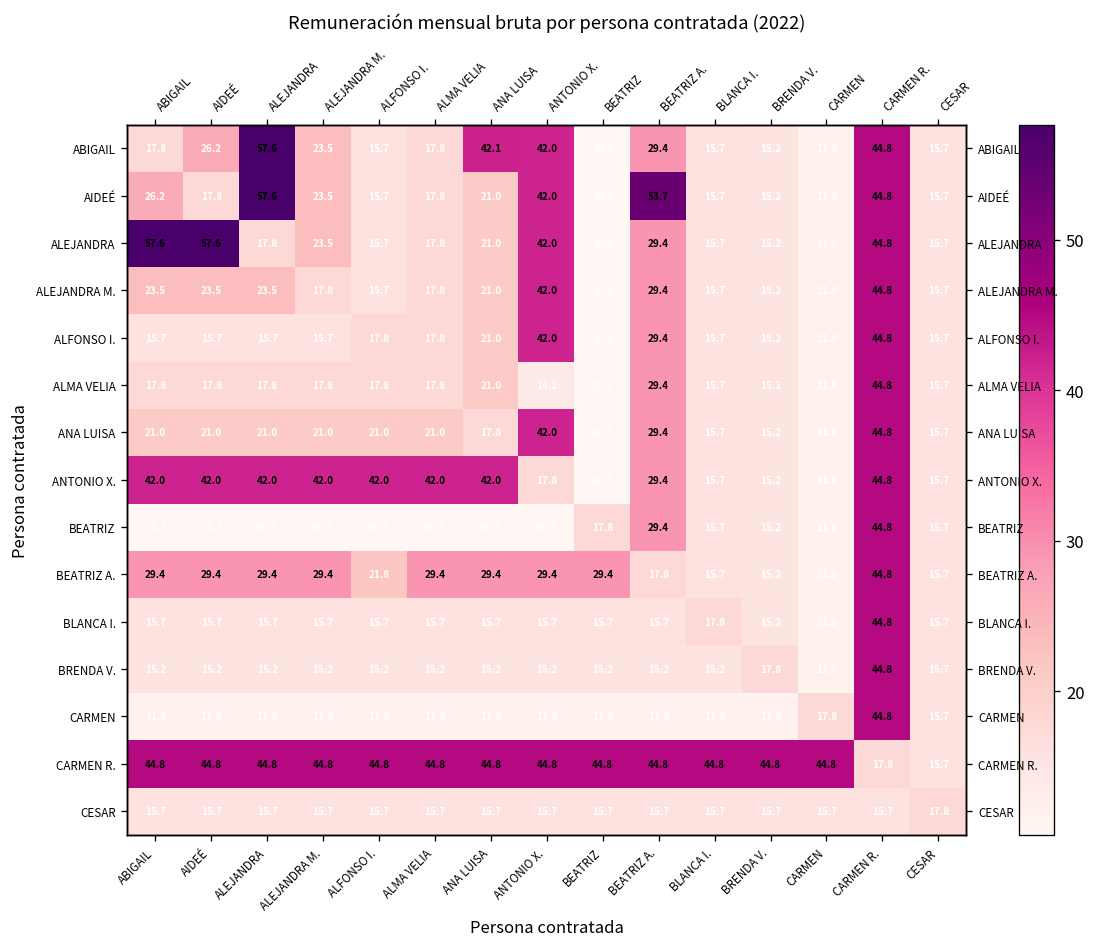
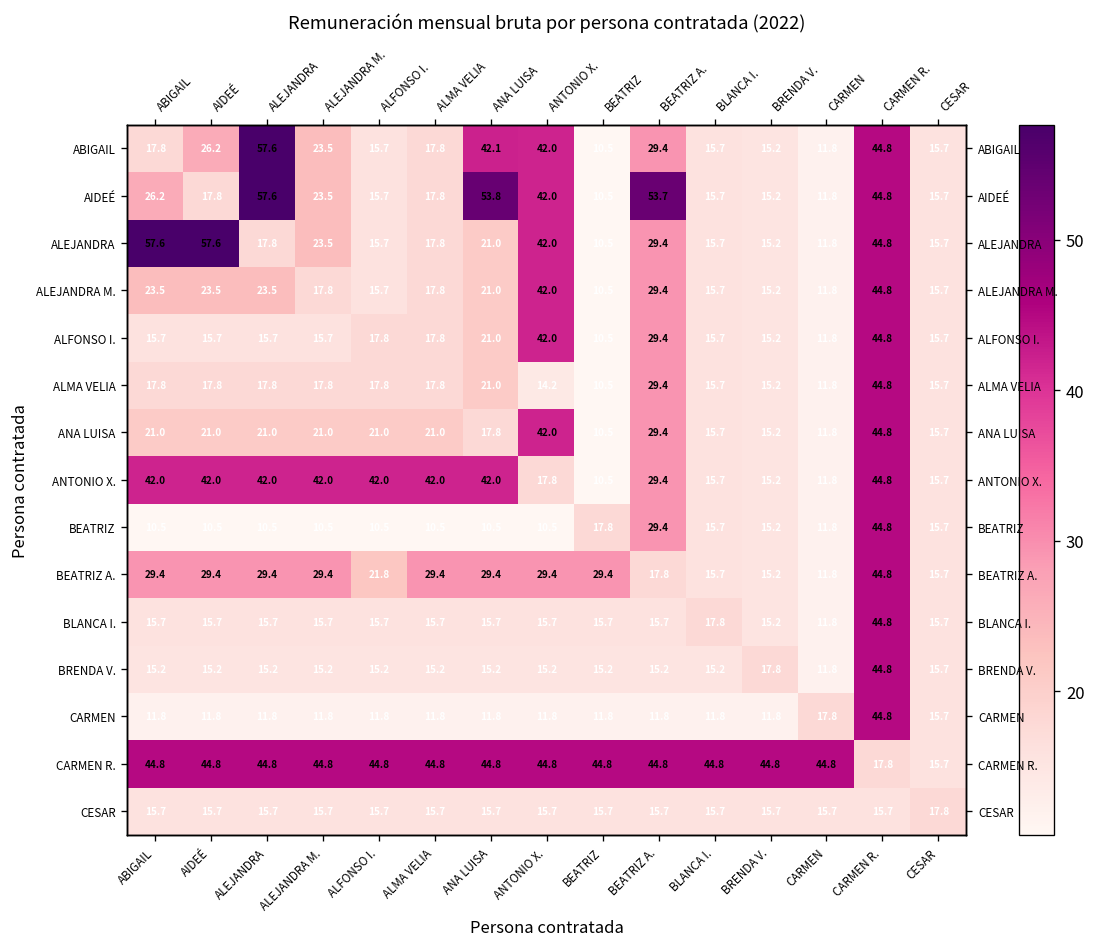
  {
    "ABIGAIL": {
      "AIDEÉ": 26.2,
      "ALEJANDRA": 57.6,
      "ALEJANDRA M.": 23.5,
      "ANA LUISA": 42.1,
      "ANTONIO X.": 42.0,
      "BEATRIZ A.": 29.4,
      "CARMEN R.": 44.8
    },
    "AIDEÉ": {
      "ABIGAIL": 26.2,
      "ALEJANDRA": 57.6,
      "ALEJANDRA M.": 23.5,
-     "ANA LUISA": 21.0,
+     "ANA LUISA": 53.8,
      "ANTONIO X.": 42.0,
      "BEATRIZ A.": 53.7,
      "CARMEN R.": 44.8
    },
    "ALEJANDRA": {
      "ABIGAIL": 57.6,
      "AIDEÉ": 57.6,
      "ALEJANDRA M.": 23.5,
      "ANA LUISA": 21.0,
      "ANTONIO X.": 42.0,
      "BEATRIZ A.": 29.4,
      "CARMEN R.": 44.8
    },
    "ALEJANDRA M.": {
      "ABIGAIL": 23.5,
      "AIDEÉ": 23.5,
      "ALEJANDRA": 23.5,
      "ANA LUISA": 21.0,
      "ANTONIO X.": 42.0,
      "BEATRIZ A.": 29.4,
      "CARMEN R.": 44.8
    },
    "ALFONSO I.": {
      "ANA LUISA": 21.0,
      "ANTONIO X.": 42.0,
      "BEATRIZ A.": 29.4,
      "CARMEN R.": 44.8
    },
    "ALMA VELIA": {
      "ANA LUISA": 21.0,
      "BEATRIZ A.": 29.4,
      "CARMEN R.": 44.8
    },
    "ANA LUISA": {
      "ABIGAIL": 21.0,
      "AIDEÉ": 21.0,
      "ALEJANDRA": 21.0,
      "ALEJANDRA M.": 21.0,
      "ALFONSO I.": 21.0,
      "ALMA VELIA": 21.0,
      "ANTONIO X.": 42.0,
      "BEATRIZ A.": 29.4,
      "CARMEN R.": 44.8
    },
    "ANTONIO X.": {
      "ABIGAIL": 42.0,
      "AIDEÉ": 42.0,
      "ALEJANDRA": 42.0,
      "ALEJANDRA M.": 42.0,
      "ALFONSO I.": 42.0,
      "ALMA VELIA": 42.0,
      "ANA LUISA": 42.0,
      "BEATRIZ A.": 29.4,
      "CARMEN R.": 44.8
    },
    "BEATRIZ": {
      "BEATRIZ A.": 29.4,
      "CARMEN R.": 44.8
    },
    "BEATRIZ A.": {
      "ABIGAIL": 29.4,
      "AIDEÉ": 29.4,
      "ALEJANDRA": 29.4,
      "ALEJANDRA M.": 29.4,
      "ALFONSO I.": 21.8,
      "ALMA VELIA": 29.4,
      "ANA LUISA": 29.4,
      "ANTONIO X.": 29.4,
      "BEATRIZ": 29.4,
      "CARMEN R.": 44.8
    },
    "BLANCA I.": {
      "CARMEN R.": 44.8
    },
    "BRENDA V.": {
      "CARMEN R.": 44.8
    },
    "CARMEN": {
      "CARMEN R.": 44.8
    },
    "CARMEN R.": {
      "ABIGAIL": 44.8,
      "AIDEÉ": 44.8,
      "ALEJANDRA": 44.8,
      "ALEJANDRA M.": 44.8,
      "ALFONSO I.": 44.8,
      "ALMA VELIA": 44.8,
      "ANA LUISA": 44.8,
      "ANTONIO X.": 44.8,
      "BEATRIZ": 44.8,
      "BEATRIZ A.": 44.8,
      "BLANCA I.": 44.8,
      "BRENDA V.": 44.8,
      "CARMEN": 44.8
    }
  }
